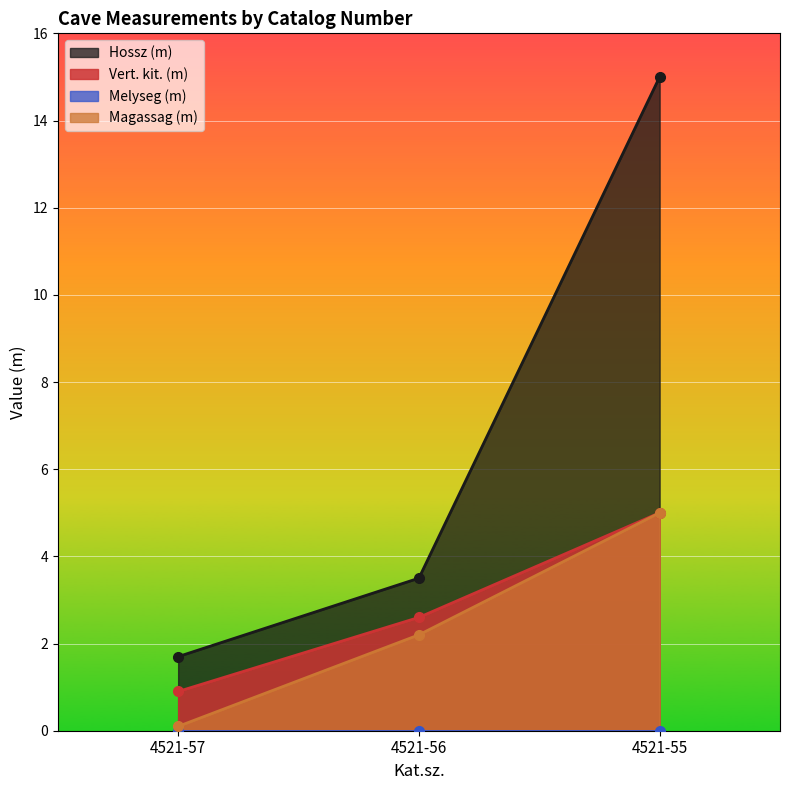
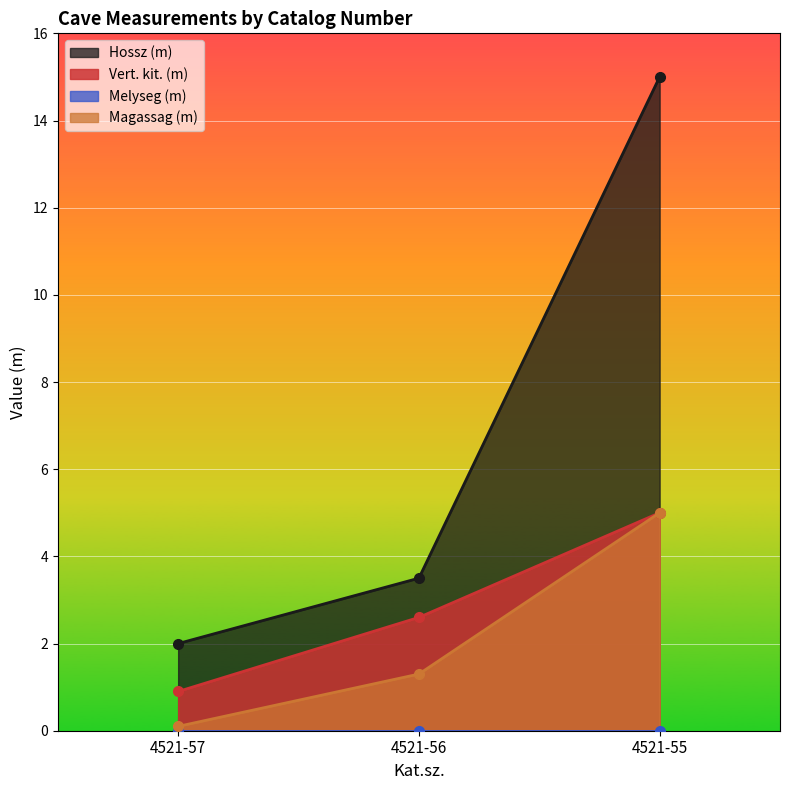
  {
    "Hossz (m)": {
-     "4521-57": 1.7,
+     "4521-57": 2.0,
      "4521-56": 3.5,
      "4521-55": 15.0
    },
    "Vert. kit. (m)": {
      "4521-57": 0.9,
      "4521-56": 2.6
    },
    "Melyseg (m)": {
      "4521-57": 0.0,
      "4521-56": 0.0,
      "4521-55": 0.0
    },
    "Magassag (m)": {
      "4521-57": 0.1,
-     "4521-56": 2.2
+     "4521-56": 1.3
    }
  }
